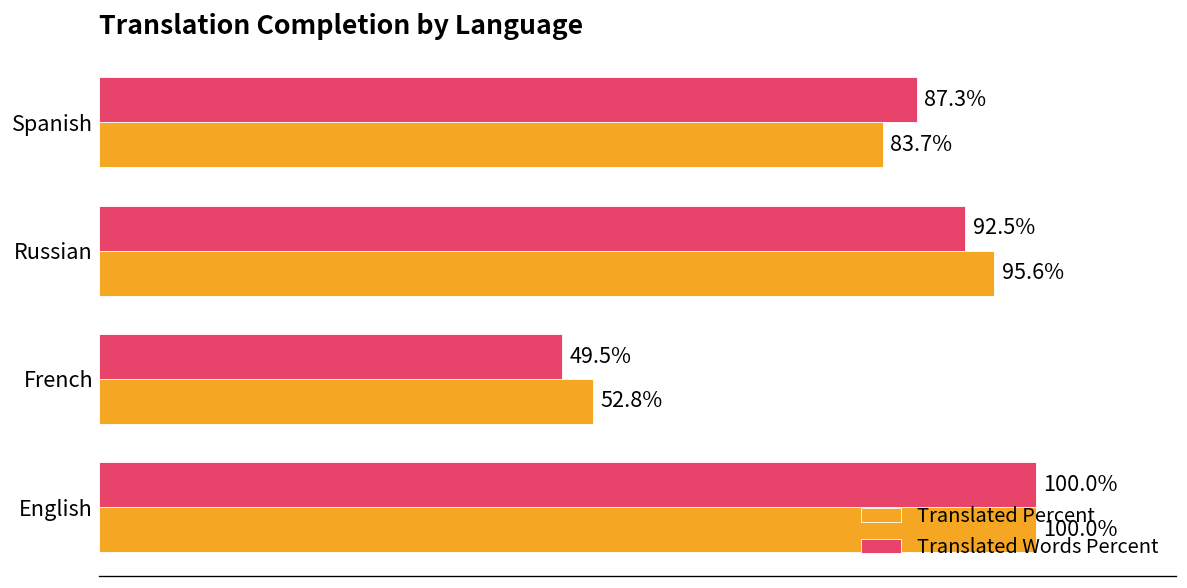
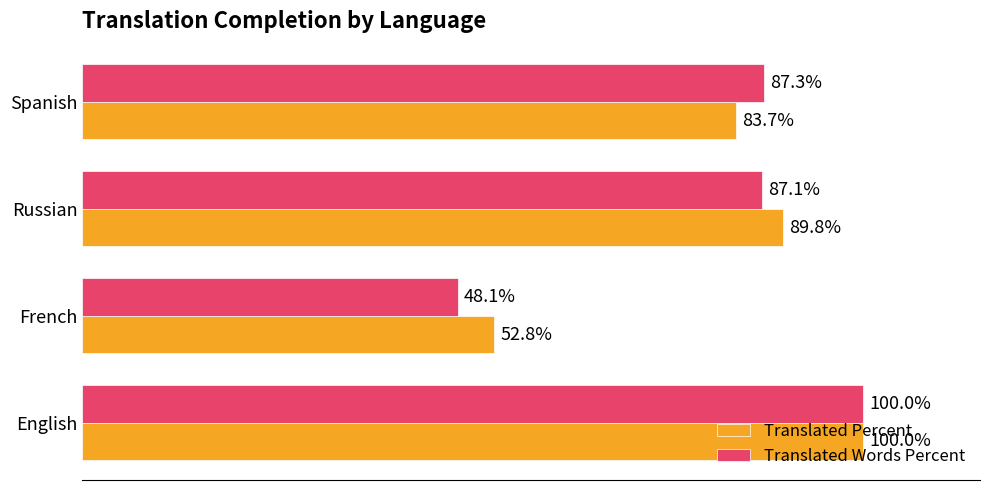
  {
    "Translated Percent": {
      "Spanish": "83.7%",
-     "Russian": "95.6%",
+     "Russian": "89.8%",
      "French": "52.8%",
      "English": "100.0%"
    },
    "Translated Words Percent": {
      "Spanish": "87.3%",
-     "Russian": "92.5%",
-     "French": "49.5%",
+     "Russian": "87.1%",
+     "French": "48.1%",
      "English": "100.0%"
    }
  }
